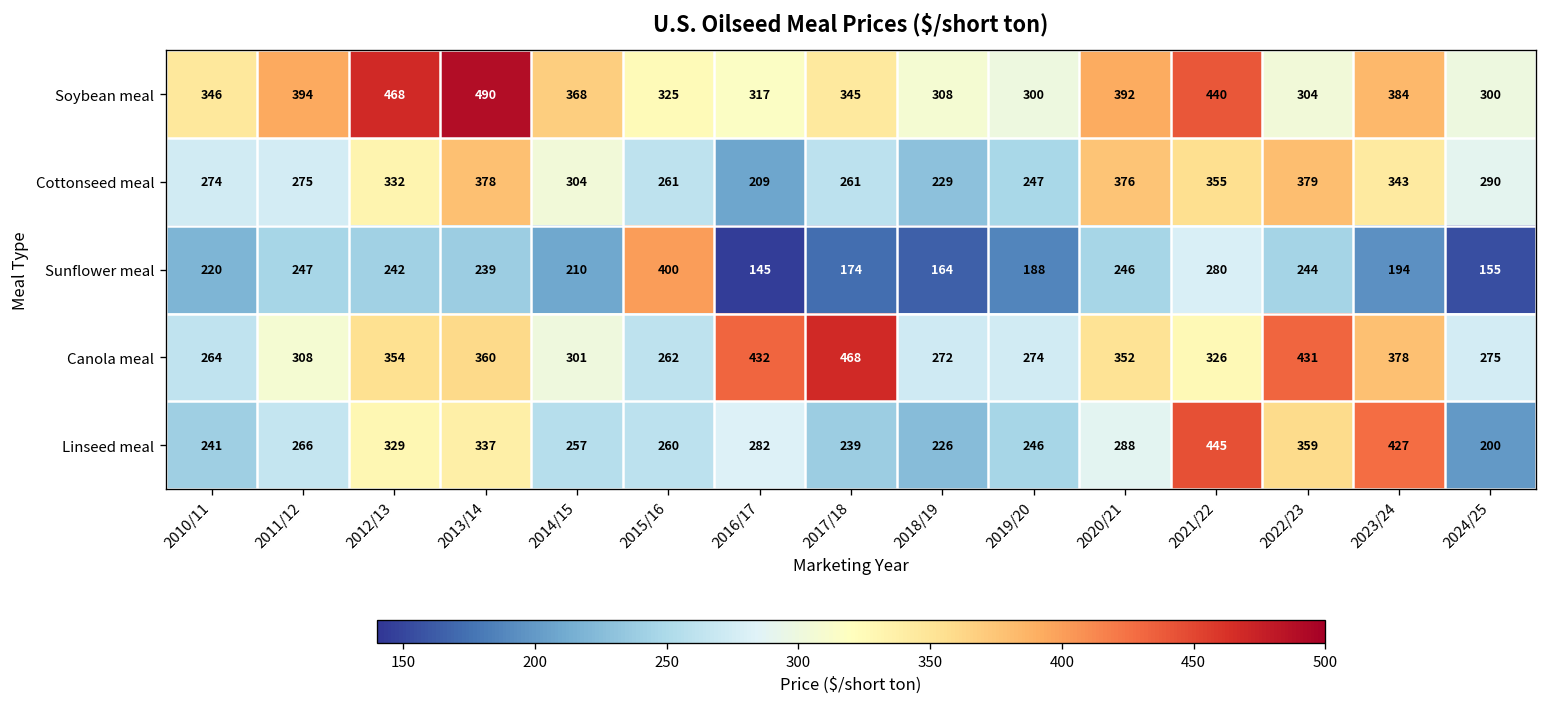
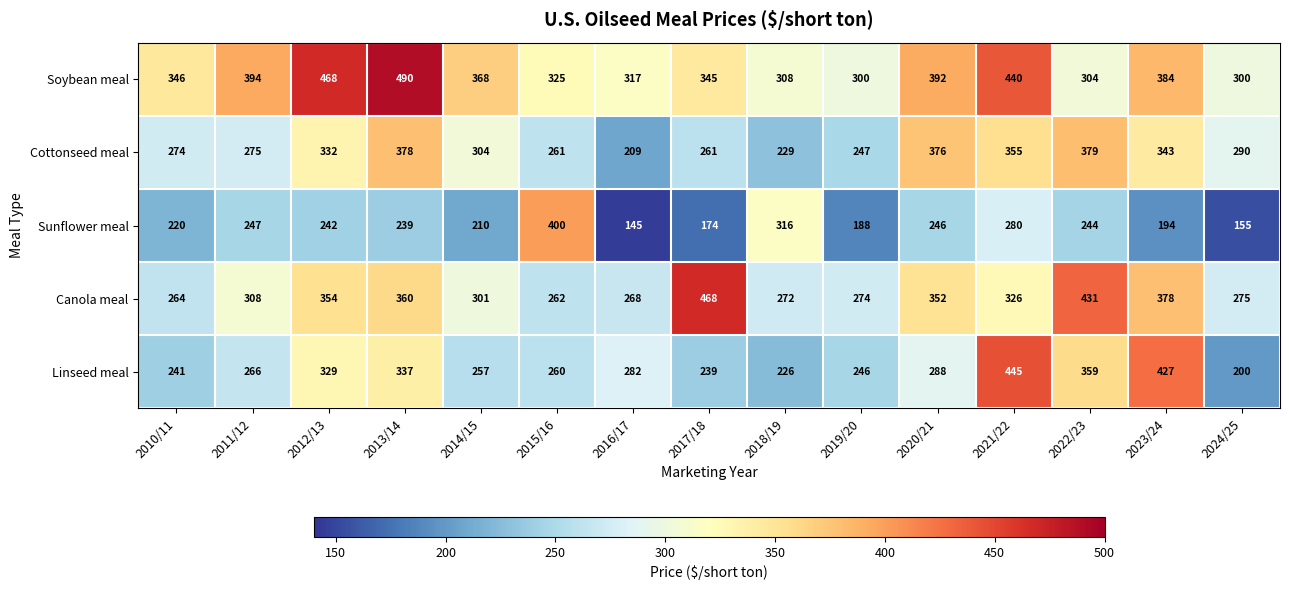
  {
    "Soybean meal": {
      "2010/11": 346,
      "2011/12": 394,
      "2012/13": 468,
      "2013/14": 490,
      "2014/15": 368,
      "2015/16": 325,
      "2016/17": 317,
      "2017/18": 345,
      "2018/19": 308,
      "2019/20": 300,
      "2020/21": 392,
      "2021/22": 440,
      "2022/23": 304,
      "2023/24": 384,
      "2024/25": 300
    },
    "Cottonseed meal": {
      "2010/11": 274,
      "2011/12": 275,
      "2012/13": 332,
      "2013/14": 378,
      "2014/15": 304,
      "2015/16": 261,
      "2016/17": 209,
      "2017/18": 261,
      "2018/19": 229,
      "2019/20": 247,
      "2020/21": 376,
      "2021/22": 355,
      "2022/23": 379,
      "2023/24": 343,
      "2024/25": 290
    },
    "Sunflower meal": {
      "2010/11": 220,
      "2011/12": 247,
      "2012/13": 242,
      "2013/14": 239,
      "2014/15": 210,
      "2015/16": 400,
      "2016/17": 145,
      "2017/18": 174,
-     "2018/19": 164,
+     "2018/19": 316,
      "2019/20": 188,
      "2020/21": 246,
      "2021/22": 280,
      "2022/23": 244,
      "2023/24": 194,
      "2024/25": 155
    },
    "Canola meal": {
      "2010/11": 264,
      "2011/12": 308,
      "2012/13": 354,
      "2013/14": 360,
      "2014/15": 301,
      "2015/16": 262,
-     "2016/17": 432,
+     "2016/17": 268,
      "2017/18": 468,
      "2018/19": 272,
      "2019/20": 274,
      "2020/21": 352,
      "2021/22": 326,
      "2022/23": 431,
      "2023/24": 378,
      "2024/25": 275
    },
    "Linseed meal": {
      "2010/11": 241,
      "2011/12": 266,
      "2012/13": 329,
      "2013/14": 337,
      "2014/15": 257,
      "2015/16": 260,
      "2016/17": 282,
      "2017/18": 239,
      "2018/19": 226,
      "2019/20": 246,
      "2020/21": 288,
      "2021/22": 445,
      "2022/23": 359,
      "2023/24": 427,
      "2024/25": 200
    }
  }
